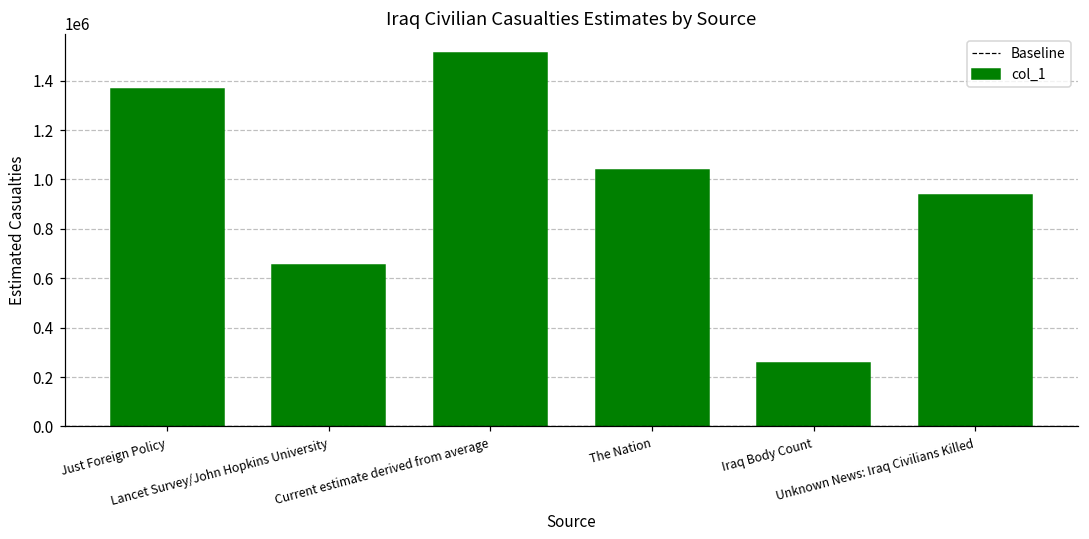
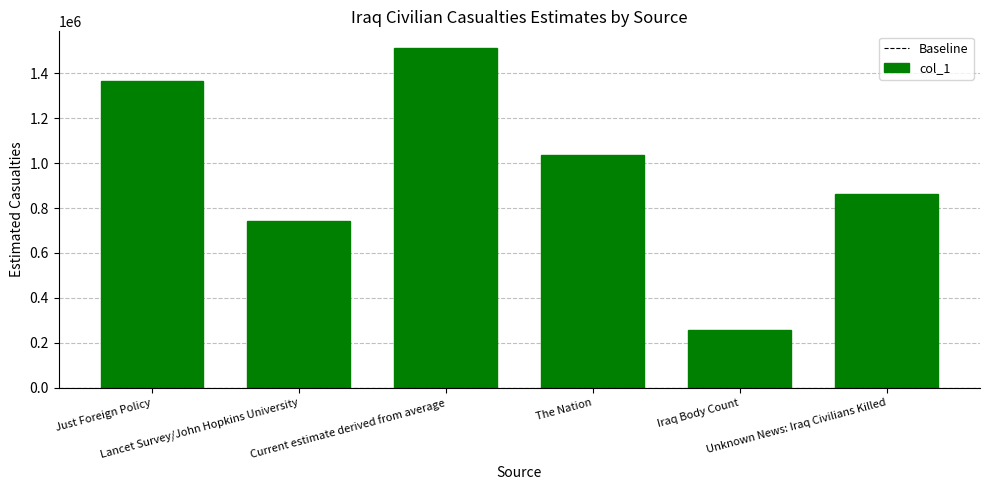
  {
    "Just Foreign Policy": 1370000,
-   "Lancet Survey/John Hopkins University": 650000,
+   "Lancet Survey/John Hopkins University": 740000,
    "Current estimate derived from average": 1510000,
    "The Nation": 1040000,
    "Iraq Body Count": 260000,
-   "Unknown News: Iraq Civilians Killed": 940000
+   "Unknown News: Iraq Civilians Killed": 860000
  }
